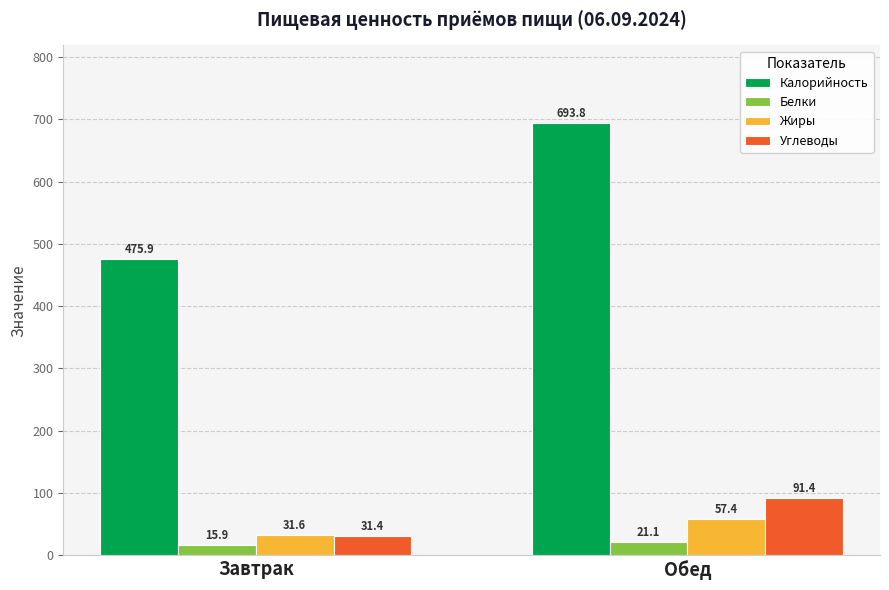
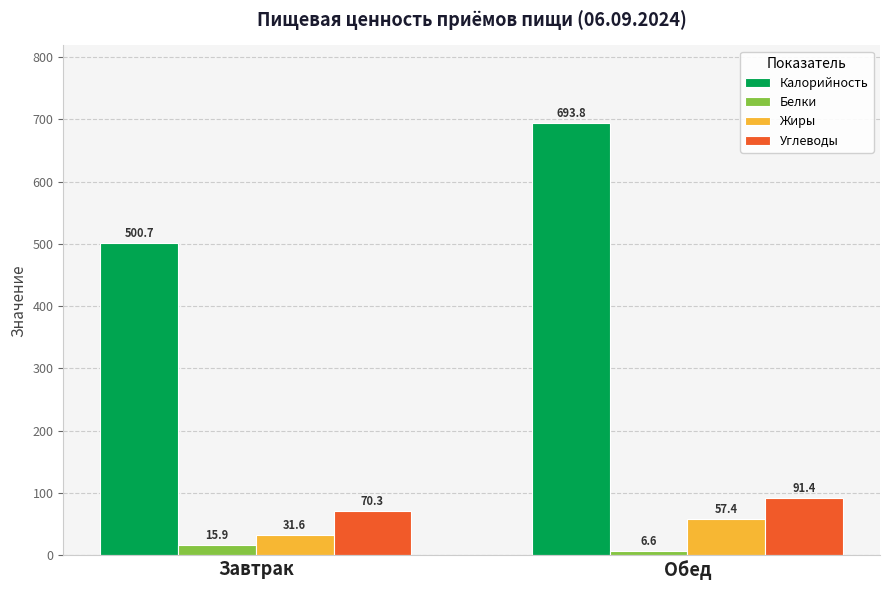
  {
    "Калорийность": {
-     "Завтрак": 475.9,
+     "Завтрак": 500.7,
      "Обед": 693.8
    },
    "Белки": {
      "Завтрак": 15.9,
-     "Обед": 21.1
+     "Обед": 6.6
    },
    "Жиры": {
      "Завтрак": 31.6,
      "Обед": 57.4
    },
    "Углеводы": {
-     "Завтрак": 31.4,
+     "Завтрак": 70.3,
      "Обед": 91.4
    }
  }
